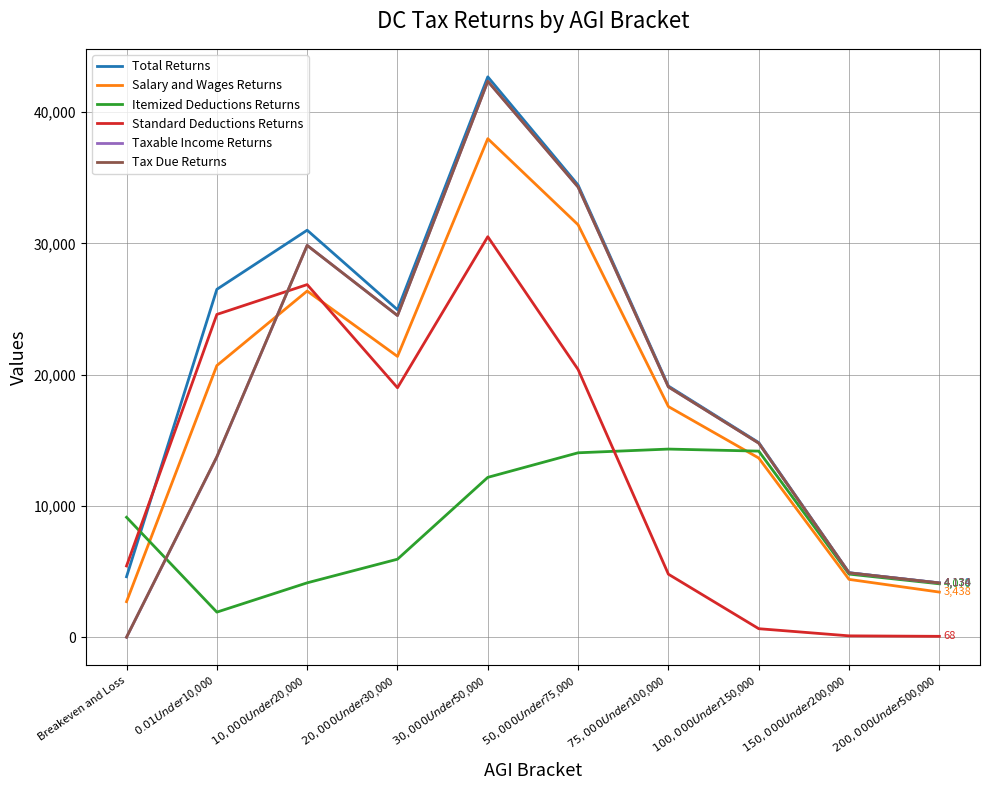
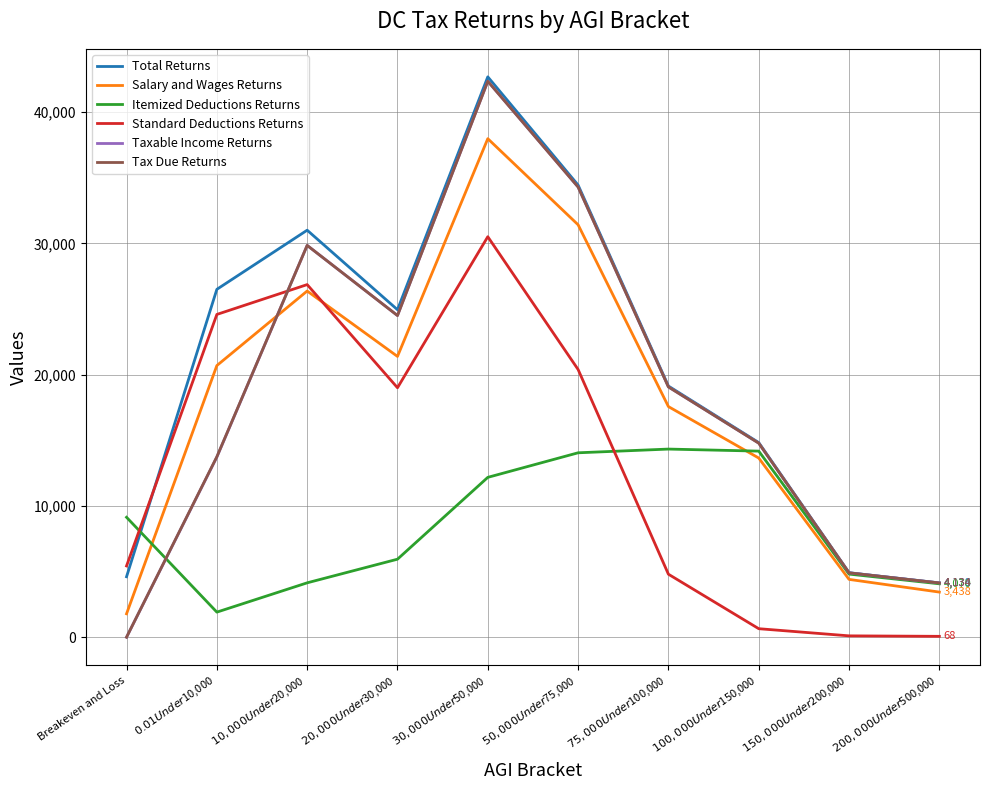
  {
    "Total Returns": {
      "Breakeven and Loss": "4,600"
    },
    "Salary and Wages Returns": {
-     "Breakeven and Loss": "2,700"
+     "Breakeven and Loss": "1,800"
    },
    "Itemized Deductions Returns": {
      "Breakeven and Loss": "9,100"
    },
    "Standard Deductions Returns": {
      "Breakeven and Loss": "5,400"
    },
    "Tax Due Returns": {
      "Breakeven and Loss": "0"
    }
  }
